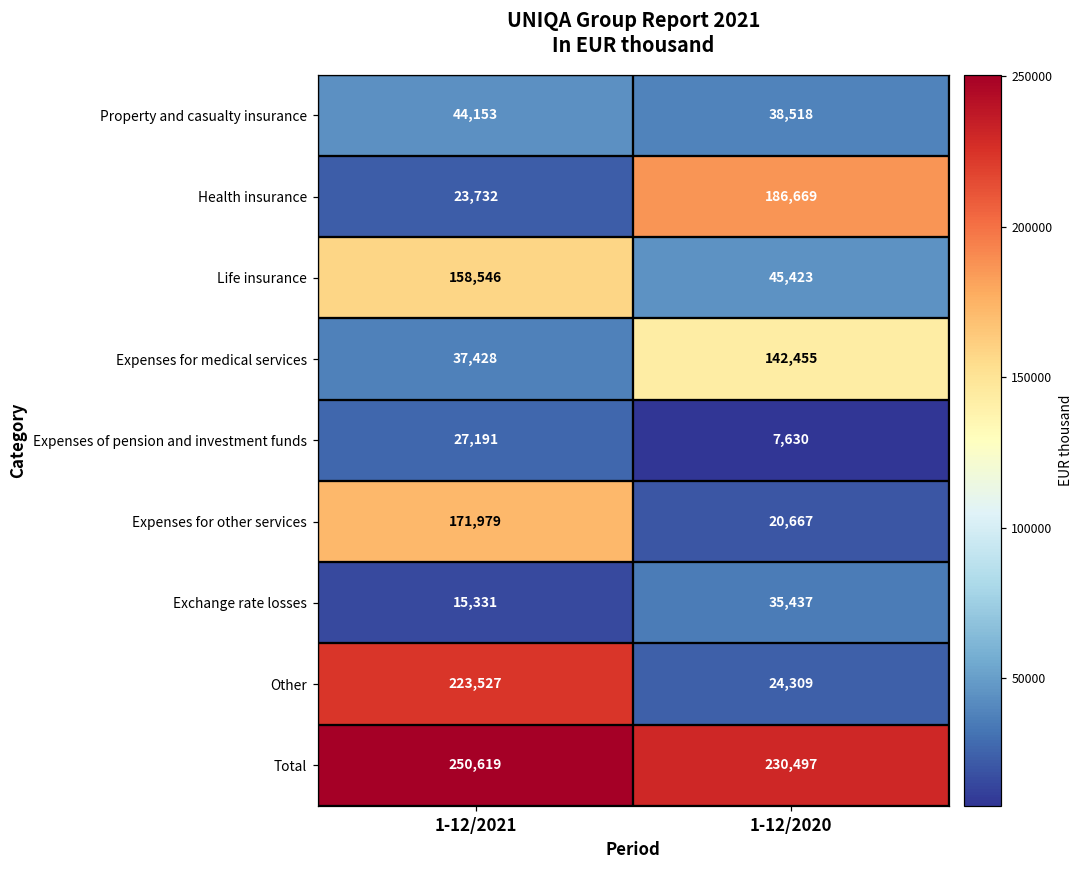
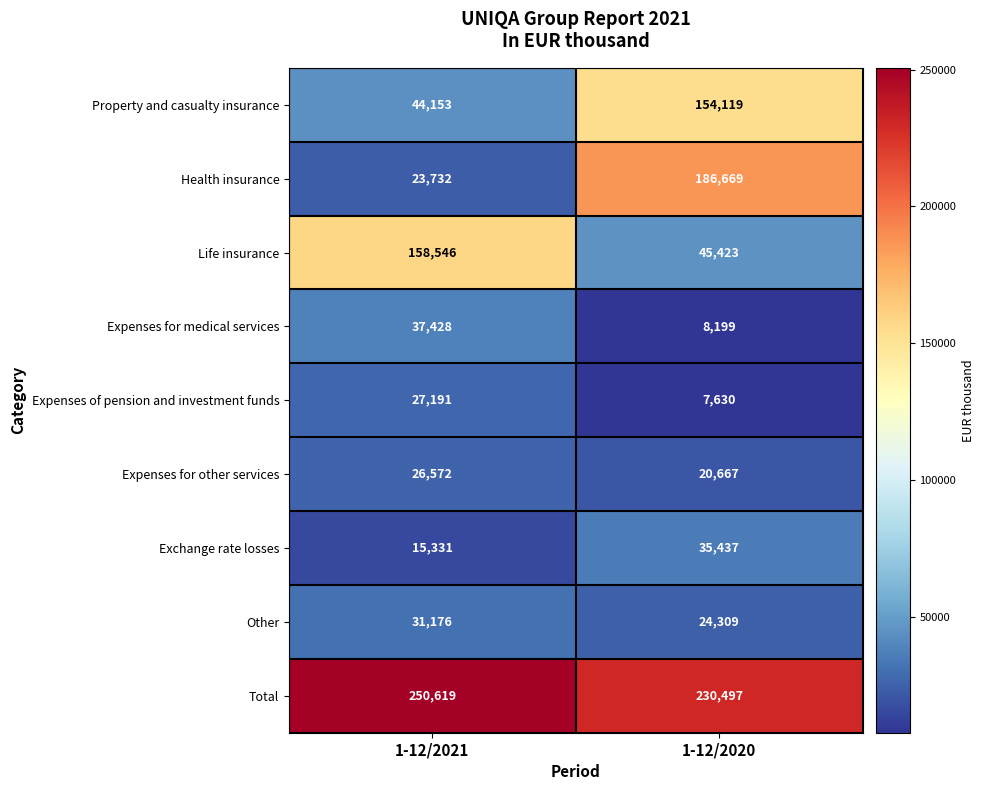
  {
    "Property and casualty insurance": {
      "1-12/2021": "44,153",
-     "1-12/2020": "38,518"
+     "1-12/2020": "154,119"
    },
    "Health insurance": {
      "1-12/2021": "23,732",
      "1-12/2020": "186,669"
    },
    "Life insurance": {
      "1-12/2021": "158,546",
      "1-12/2020": "45,423"
    },
    "Expenses for medical services": {
      "1-12/2021": "37,428",
-     "1-12/2020": "142,455"
+     "1-12/2020": "8,199"
    },
    "Expenses of pension and investment funds": {
      "1-12/2021": "27,191",
      "1-12/2020": "7,630"
    },
    "Expenses for other services": {
-     "1-12/2021": "171,979",
+     "1-12/2021": "26,572",
      "1-12/2020": "20,667"
    },
    "Exchange rate losses": {
      "1-12/2021": "15,331",
      "1-12/2020": "35,437"
    },
    "Other": {
-     "1-12/2021": "223,527",
+     "1-12/2021": "31,176",
      "1-12/2020": "24,309"
    },
    "Total": {
      "1-12/2021": "250,619",
      "1-12/2020": "230,497"
    }
  }
